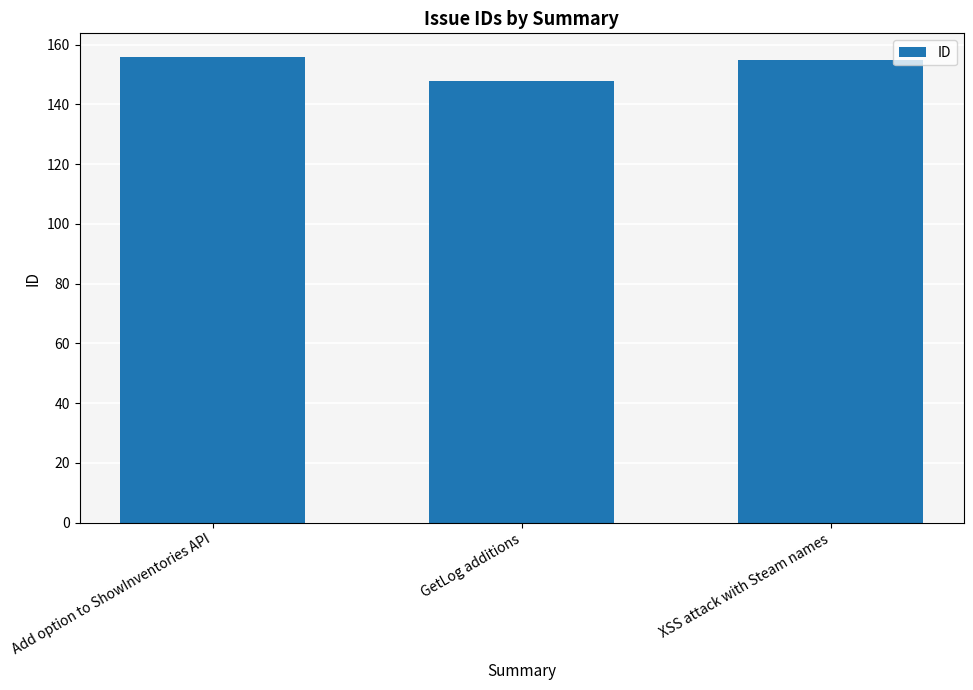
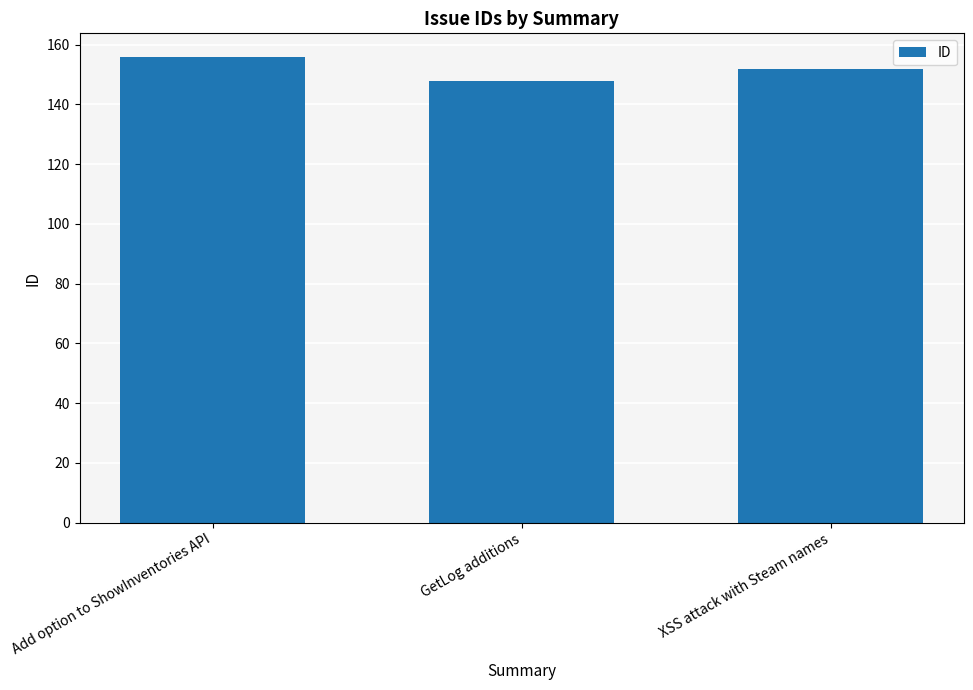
  {
    "Add option to ShowInventories API": 156,
    "GetLog additions": 148,
-   "XSS attack with Steam names": 155
+   "XSS attack with Steam names": 152
  }
